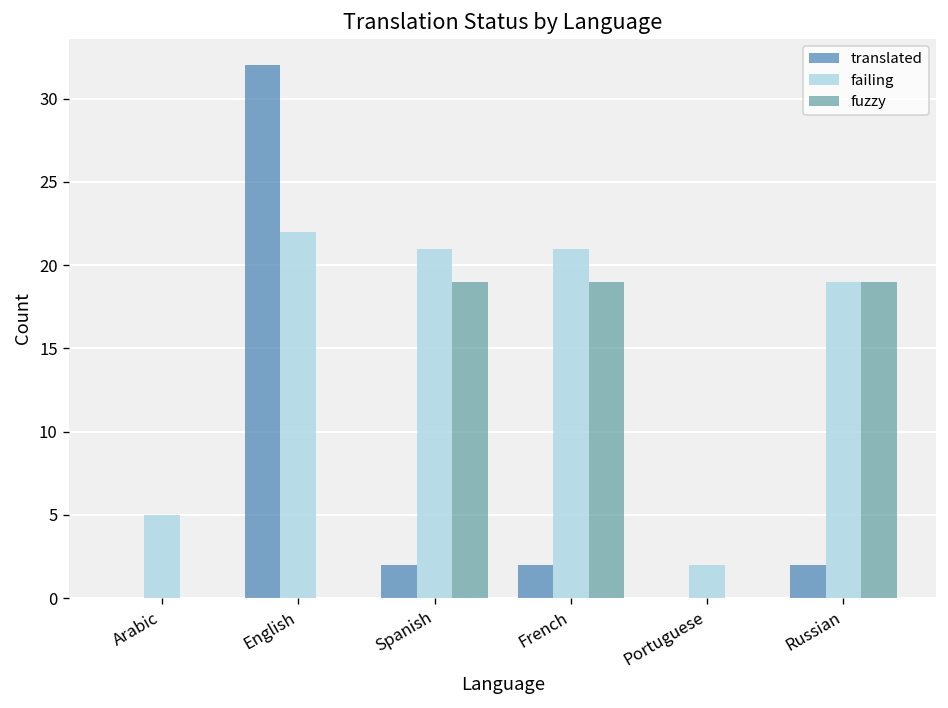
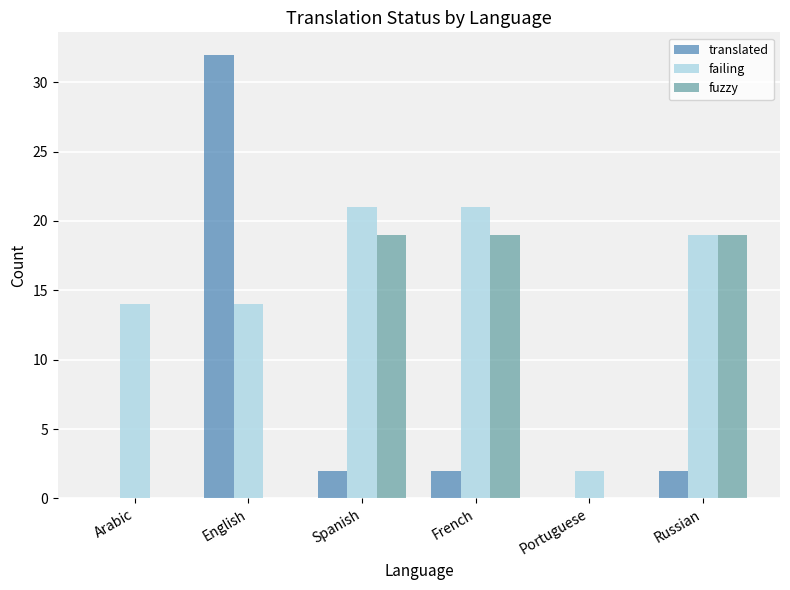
  {
    "failing": {
-     "Arabic": 5,
-     "English": 22,
+     "Arabic": 14,
+     "English": 14,
      "Spanish": 21,
      "French": 21,
      "Portuguese": 2,
      "Russian": 19
    }
  }
